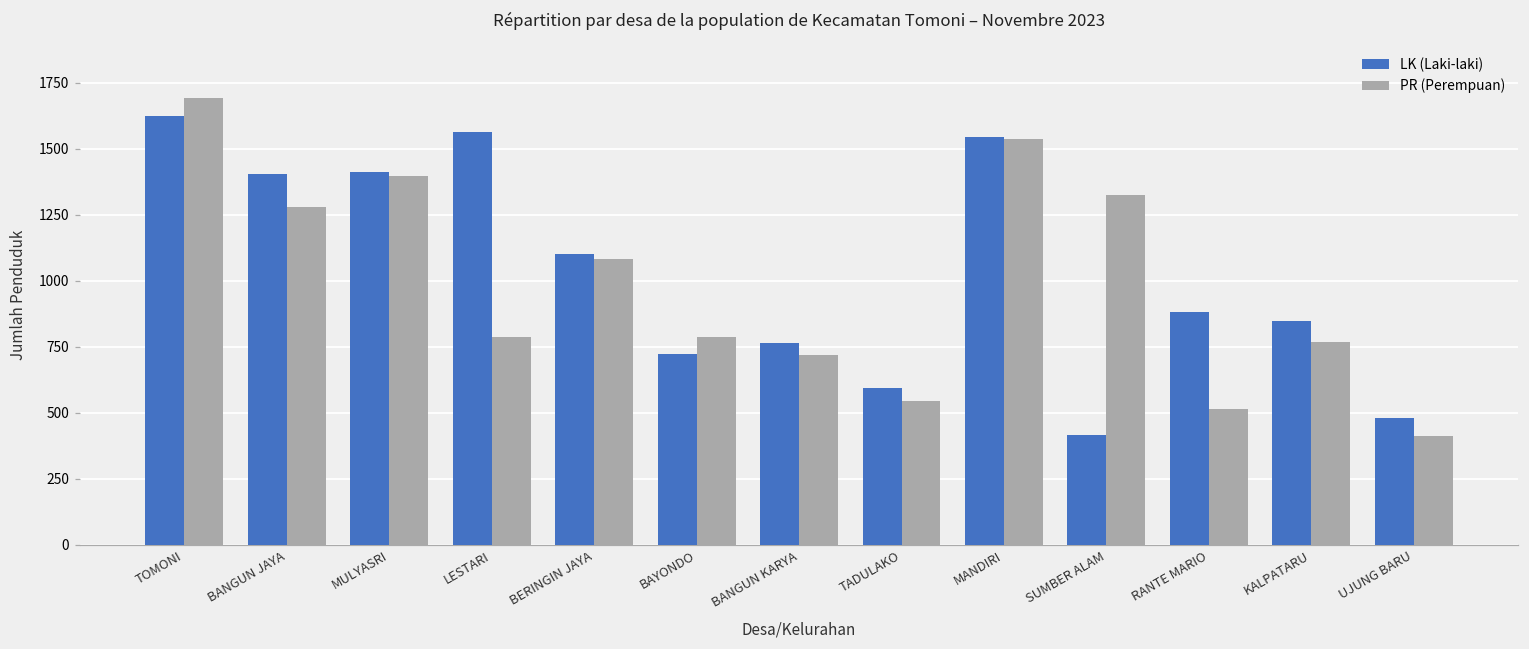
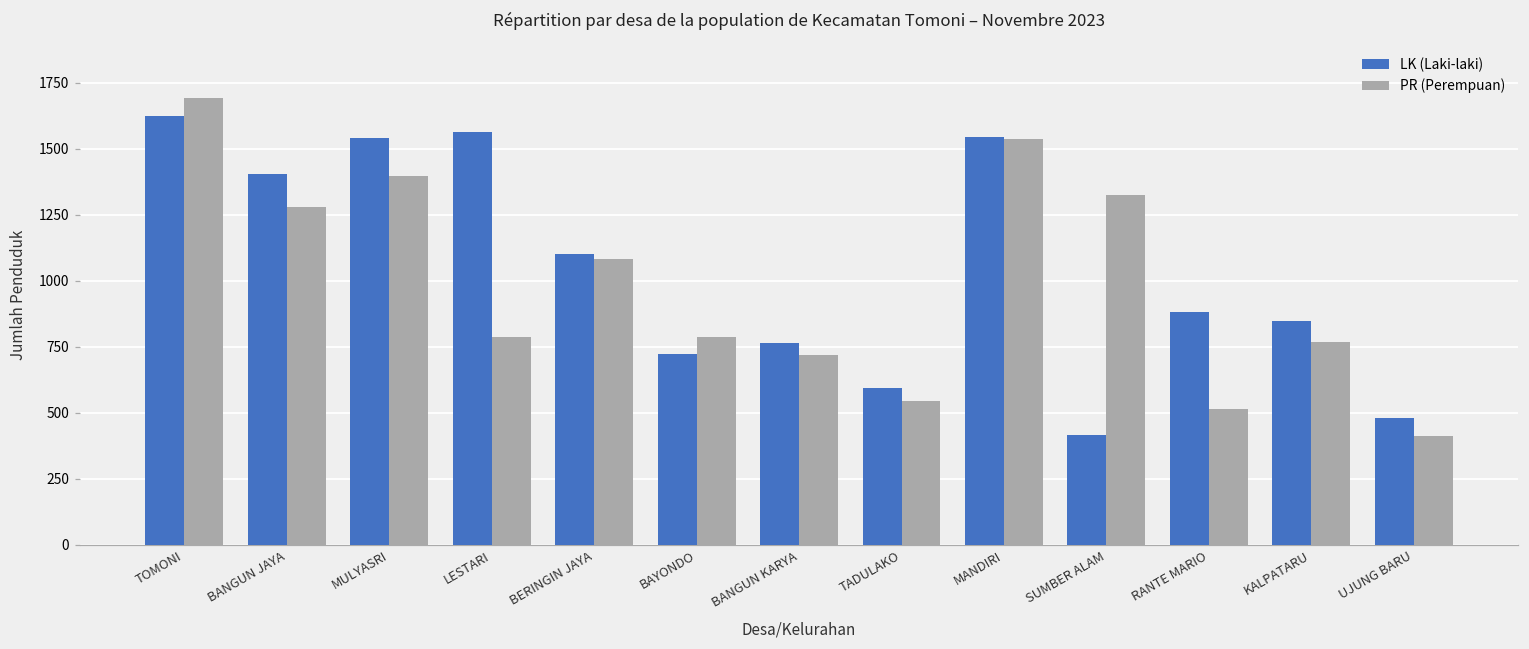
  {
    "LK (Laki-laki)": {
      "TOMONI": 1630,
      "BANGUN JAYA": 1410,
-     "MULYASRI": 1410,
+     "MULYASRI": 1540,
      "LESTARI": 1560,
      "BERINGIN JAYA": 1100,
      "BAYONDO": 720,
      "BANGUN KARYA": 760,
      "TADULAKO": 590,
      "MANDIRI": 1550,
      "SUMBER ALAM": 420,
      "RANTE MARIO": 880,
      "KALPATARU": 850,
      "UJUNG BARU": 480
    },
    "PR (Perempuan)": {
      "TOMONI": 1690,
      "BANGUN JAYA": 1280,
      "MULYASRI": 1400,
      "LESTARI": 790,
      "BERINGIN JAYA": 1080,
      "BAYONDO": 790,
      "BANGUN KARYA": 720,
      "TADULAKO": 550,
      "MANDIRI": 1540,
      "SUMBER ALAM": 1320,
      "RANTE MARIO": 520,
      "KALPATARU": 770,
      "UJUNG BARU": 410
    }
  }
